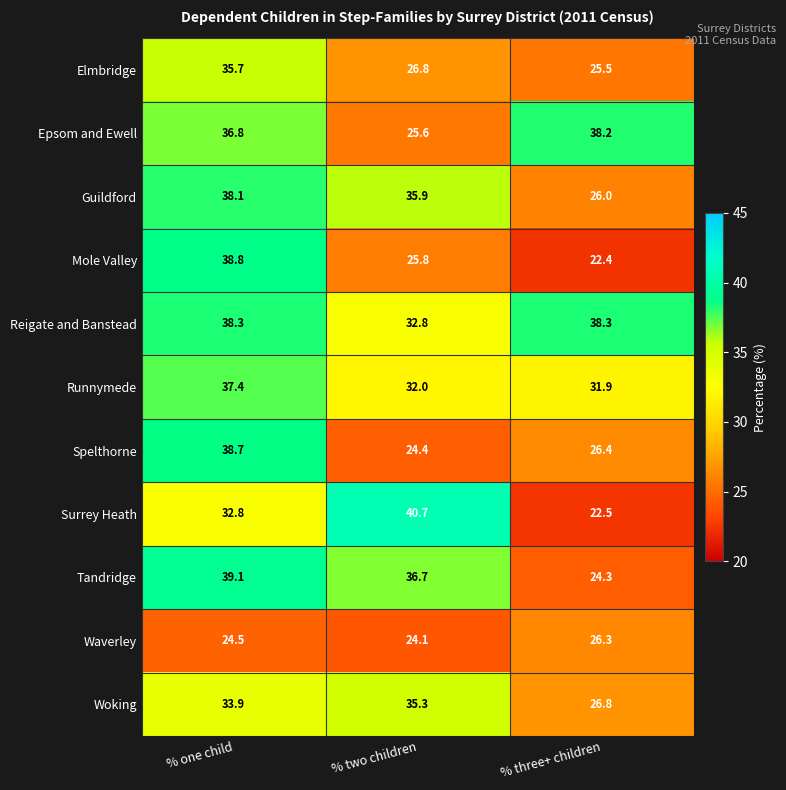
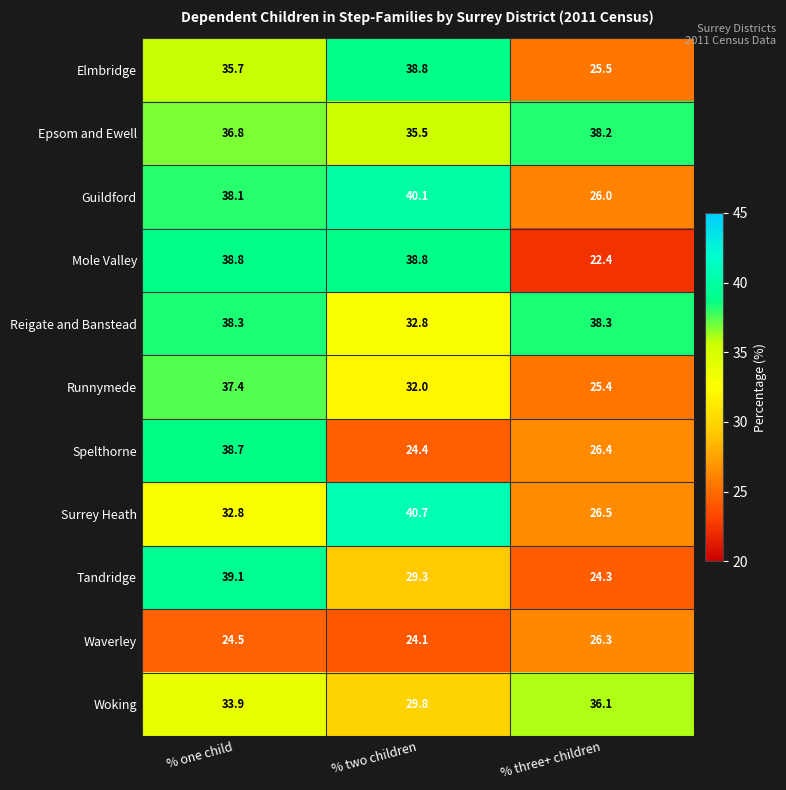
  {
    "Elmbridge": {
      "% one child": 35.7,
-     "% two children": 26.8,
+     "% two children": 38.8,
      "% three+ children": 25.5
    },
    "Epsom and Ewell": {
      "% one child": 36.8,
-     "% two children": 25.6,
+     "% two children": 35.5,
      "% three+ children": 38.2
    },
    "Guildford": {
      "% one child": 38.1,
-     "% two children": 35.9,
+     "% two children": 40.1,
      "% three+ children": 26.0
    },
    "Mole Valley": {
      "% one child": 38.8,
-     "% two children": 25.8,
+     "% two children": 38.8,
      "% three+ children": 22.4
    },
    "Reigate and Banstead": {
      "% one child": 38.3,
      "% two children": 32.8,
      "% three+ children": 38.3
    },
    "Runnymede": {
      "% one child": 37.4,
      "% two children": 32.0,
-     "% three+ children": 31.9
+     "% three+ children": 25.4
    },
    "Spelthorne": {
      "% one child": 38.7,
      "% two children": 24.4,
      "% three+ children": 26.4
    },
    "Surrey Heath": {
      "% one child": 32.8,
      "% two children": 40.7,
-     "% three+ children": 22.5
+     "% three+ children": 26.5
    },
    "Tandridge": {
      "% one child": 39.1,
-     "% two children": 36.7,
+     "% two children": 29.3,
      "% three+ children": 24.3
    },
    "Waverley": {
      "% one child": 24.5,
      "% two children": 24.1,
      "% three+ children": 26.3
    },
    "Woking": {
      "% one child": 33.9,
-     "% two children": 35.3,
-     "% three+ children": 26.8
+     "% two children": 29.8,
+     "% three+ children": 36.1
    }
  }
